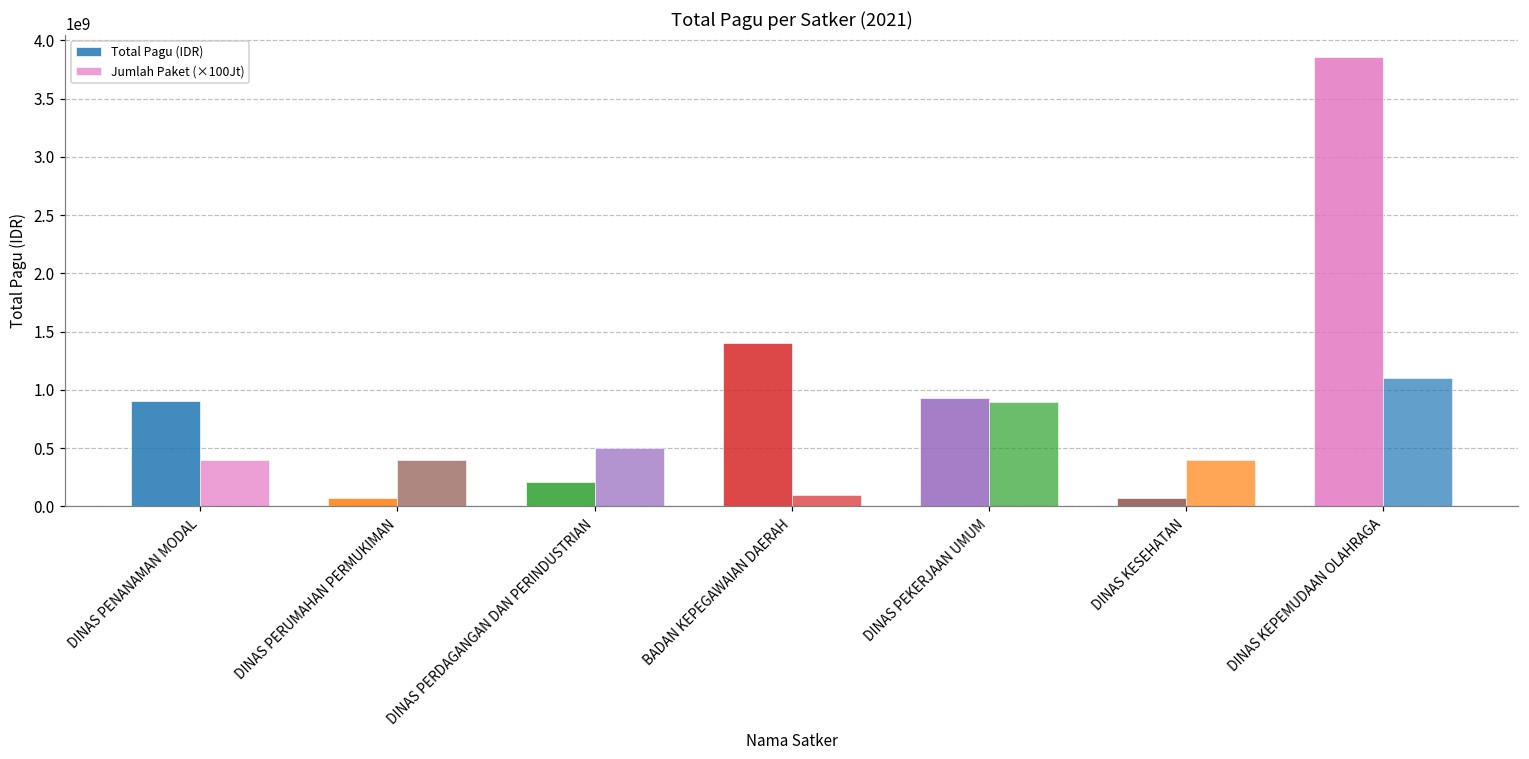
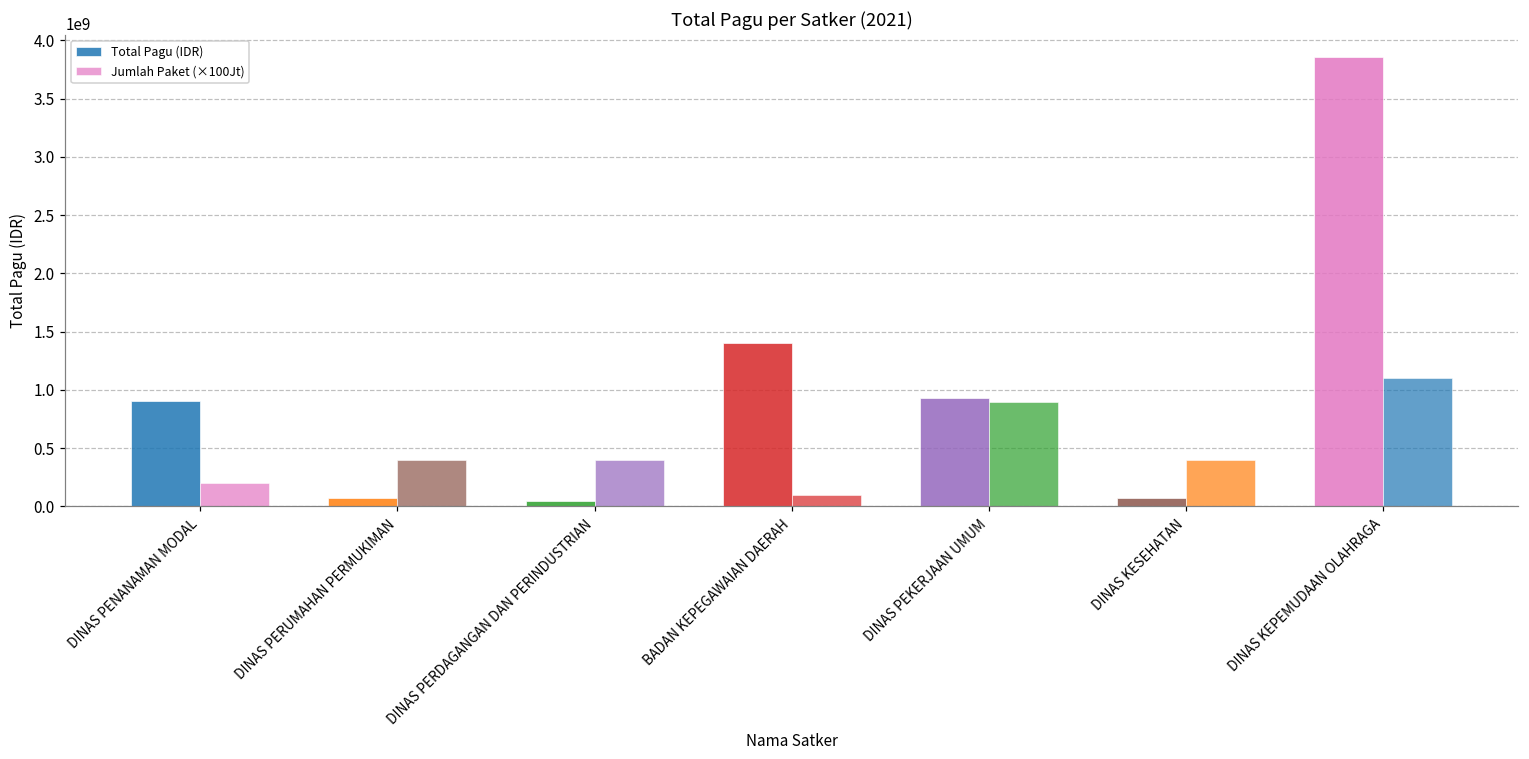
  {
    "Total Pagu (IDR)": {
      "DINAS PENANAMAN MODAL": 910000000,
      "DINAS PERUMAHAN PERMUKIMAN": 70000000,
-     "DINAS PERDAGANGAN DAN PERINDUSTRIAN": 210000000,
+     "DINAS PERDAGANGAN DAN PERINDUSTRIAN": 50000000,
      "BADAN KEPEGAWAIAN DAERAH": 1410000000,
      "DINAS PEKERJAAN UMUM": 930000000,
      "DINAS KESEHATAN": 80000000,
      "DINAS KEPEMUDAAN OLAHRAGA": 3850000000
    },
    "Jumlah Paket (×100Jt)": {
-     "DINAS PENANAMAN MODAL": 400000000,
+     "DINAS PENANAMAN MODAL": 200000000,
      "DINAS PERUMAHAN PERMUKIMAN": 400000000,
-     "DINAS PERDAGANGAN DAN PERINDUSTRIAN": 500000000,
+     "DINAS PERDAGANGAN DAN PERINDUSTRIAN": 400000000,
      "BADAN KEPEGAWAIAN DAERAH": 100000000,
      "DINAS PEKERJAAN UMUM": 900000000,
      "DINAS KESEHATAN": 400000000,
      "DINAS KEPEMUDAAN OLAHRAGA": 1100000000
    }
  }
